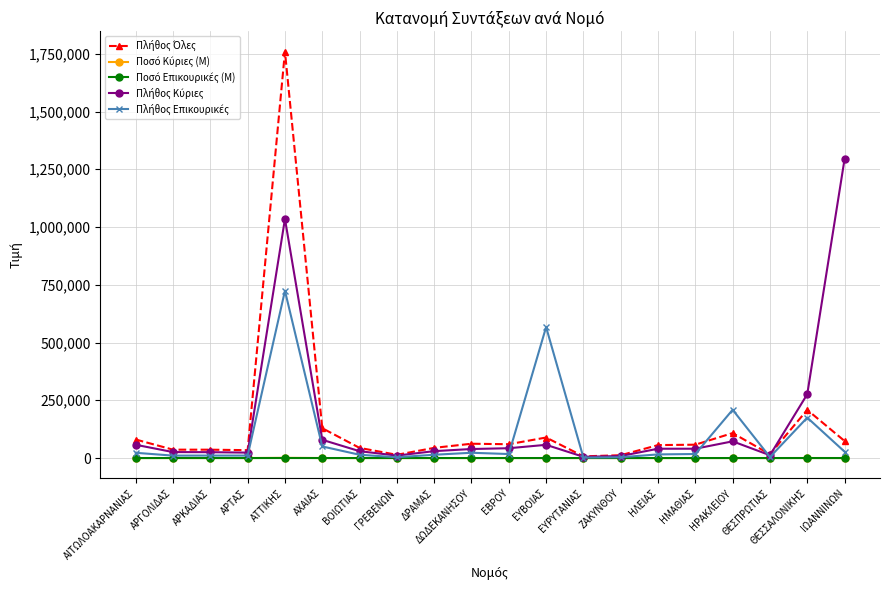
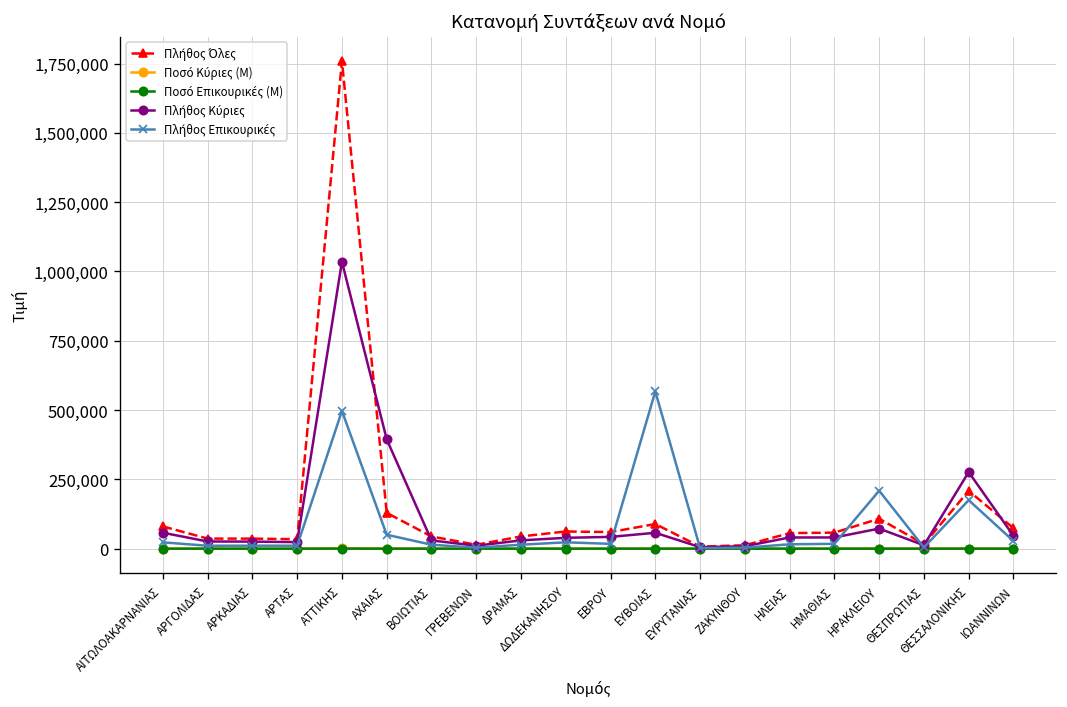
  {
    "Πλήθος Όλες": {
      "ΑΙΤΩΛΟΑΚΑΡΝΑΝΙΑΣ": "80,000",
      "ΑΤΤΙΚΗΣ": "1,760,000",
      "ΑΧΑΙΑΣ": "130,000",
      "ΒΟΙΩΤΙΑΣ": "40,000",
      "ΔΡΑΜΑΣ": "40,000",
      "ΔΩΔΕΚΑΝΗΣΟΥ": "60,000",
      "ΕΒΡΟΥ": "60,000",
      "ΕΥΒΟΙΑΣ": "90,000",
      "ΗΛΕΙΑΣ": "60,000",
      "ΗΜΑΘΙΑΣ": "60,000",
      "ΗΡΑΚΛΕΙΟΥ": "110,000",
      "ΘΕΣΣΑΛΟΝΙΚΗΣ": "210,000",
      "ΙΩΑΝΝΙΝΩΝ": "70,000"
    },
    "Ποσό Επικουρικές (M)": {
      "ΑΙΤΩΛΟΑΚΑΡΝΑΝΙΑΣ": "0",
      "ΑΤΤΙΚΗΣ": "0",
      "ΑΧΑΙΑΣ": "0",
      "ΒΟΙΩΤΙΑΣ": "0",
      "ΔΡΑΜΑΣ": "0",
      "ΔΩΔΕΚΑΝΗΣΟΥ": "0",
      "ΕΒΡΟΥ": "0",
      "ΕΥΒΟΙΑΣ": "0",
      "ΗΛΕΙΑΣ": "0",
      "ΗΜΑΘΙΑΣ": "0",
      "ΗΡΑΚΛΕΙΟΥ": "0",
      "ΘΕΣΣΑΛΟΝΙΚΗΣ": "0",
      "ΙΩΑΝΝΙΝΩΝ": "0"
    },
    "Πλήθος Κύριες": {
      "ΑΙΤΩΛΟΑΚΑΡΝΑΝΙΑΣ": "60,000",
      "ΑΤΤΙΚΗΣ": "1,040,000",
-     "ΑΧΑΙΑΣ": "80,000",
+     "ΑΧΑΙΑΣ": "390,000",
      "ΒΟΙΩΤΙΑΣ": "30,000",
      "ΔΡΑΜΑΣ": "30,000",
      "ΔΩΔΕΚΑΝΗΣΟΥ": "40,000",
      "ΕΒΡΟΥ": "40,000",
      "ΕΥΒΟΙΑΣ": "60,000",
      "ΗΛΕΙΑΣ": "40,000",
      "ΗΜΑΘΙΑΣ": "40,000",
      "ΗΡΑΚΛΕΙΟΥ": "70,000",
      "ΘΕΣΣΑΛΟΝΙΚΗΣ": "280,000",
-     "ΙΩΑΝΝΙΝΩΝ": "1,290,000"
+     "ΙΩΑΝΝΙΝΩΝ": "50,000"
    },
    "Πλήθος Επικουρικές": {
      "ΑΙΤΩΛΟΑΚΑΡΝΑΝΙΑΣ": "20,000",
-     "ΑΤΤΙΚΗΣ": "720,000",
+     "ΑΤΤΙΚΗΣ": "500,000",
      "ΑΧΑΙΑΣ": "50,000",
      "ΒΟΙΩΤΙΑΣ": "10,000",
      "ΔΡΑΜΑΣ": "10,000",
      "ΔΩΔΕΚΑΝΗΣΟΥ": "20,000",
      "ΕΒΡΟΥ": "20,000",
      "ΕΥΒΟΙΑΣ": "570,000",
      "ΗΛΕΙΑΣ": "20,000",
      "ΗΜΑΘΙΑΣ": "20,000",
      "ΗΡΑΚΛΕΙΟΥ": "210,000",
      "ΘΕΣΣΑΛΟΝΙΚΗΣ": "170,000",
      "ΙΩΑΝΝΙΝΩΝ": "30,000"
    }
  }
